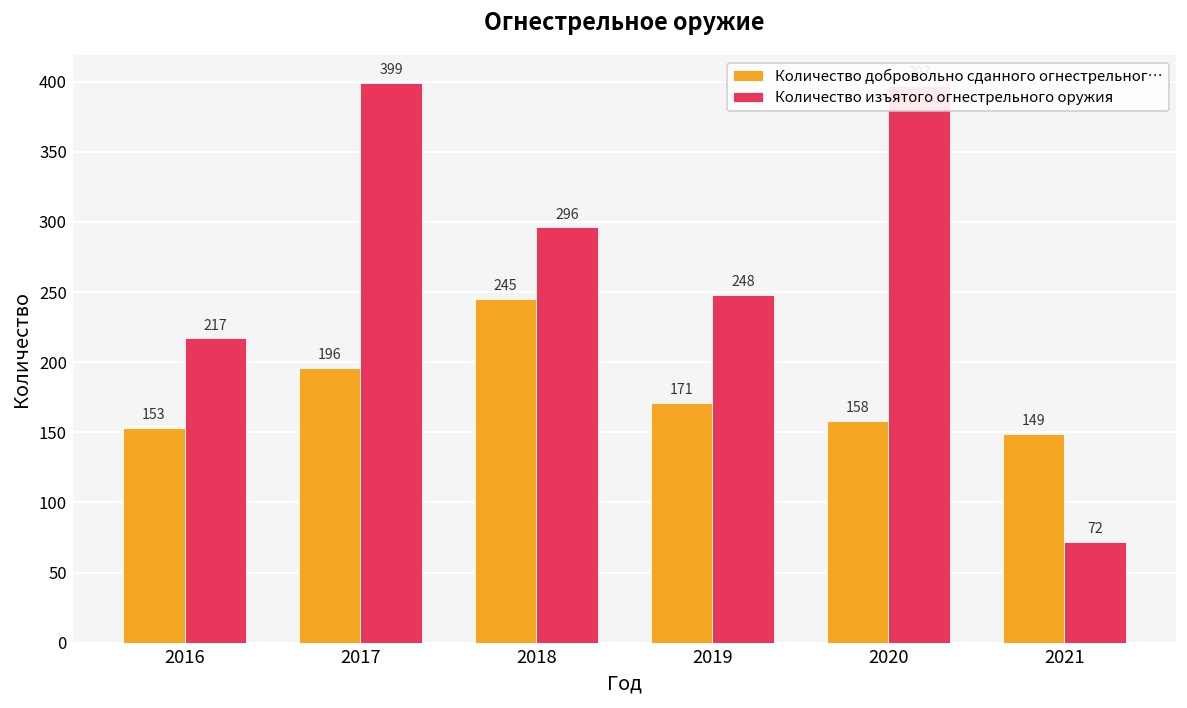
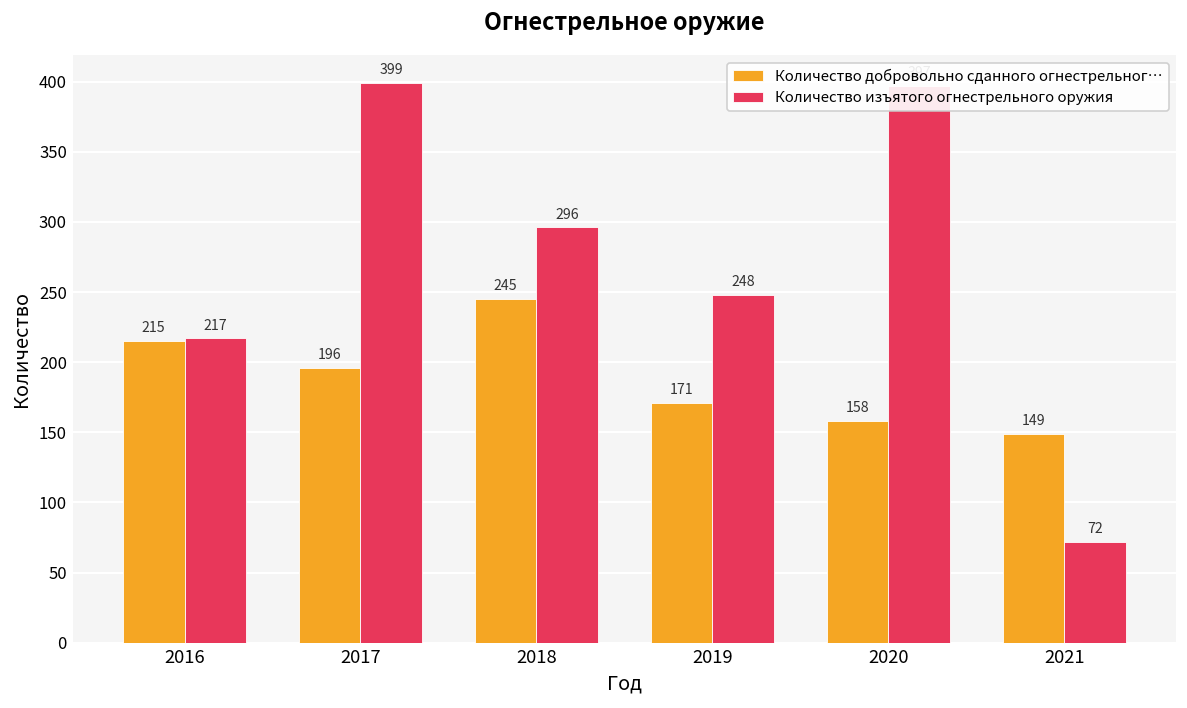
  {
    "Количество добровольно сданного огнестрельног…": {
-     "2016": 153,
+     "2016": 215,
      "2017": 196,
      "2018": 245,
      "2019": 171,
      "2020": 158,
      "2021": 149
    },
    "Количество изъятого огнестрельного оружия": {
      "2016": 217,
      "2017": 399,
      "2018": 296,
      "2019": 248,
      "2021": 72
    }
  }
